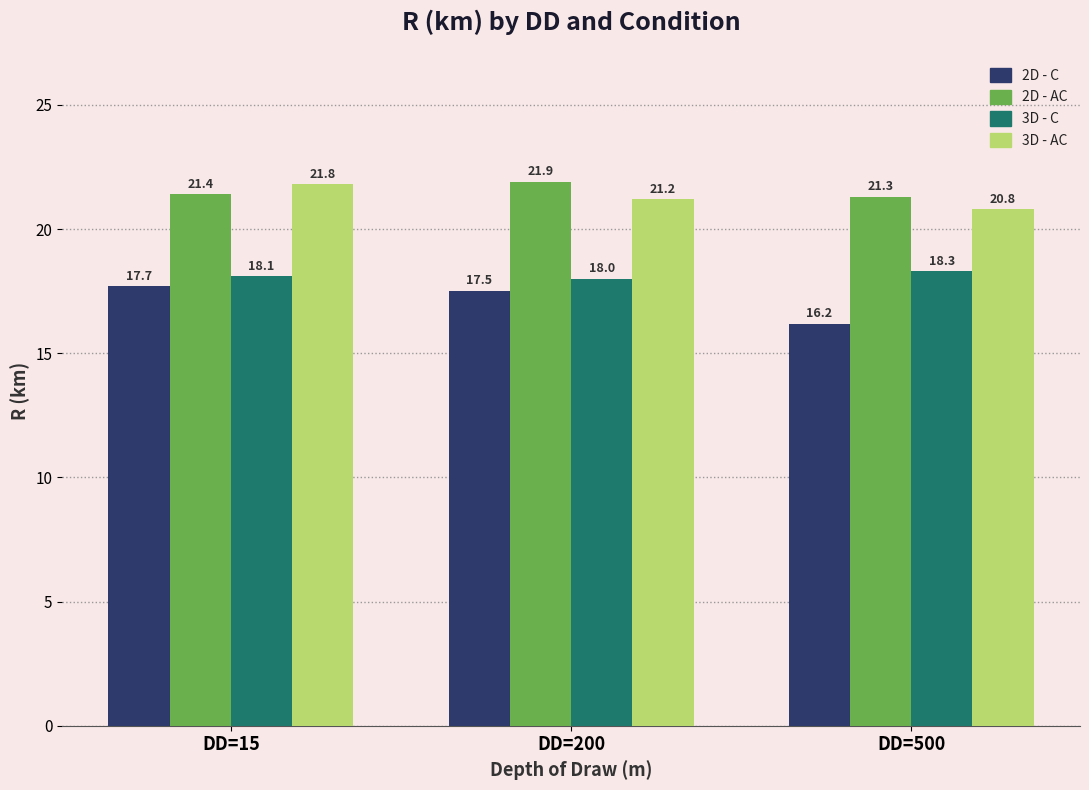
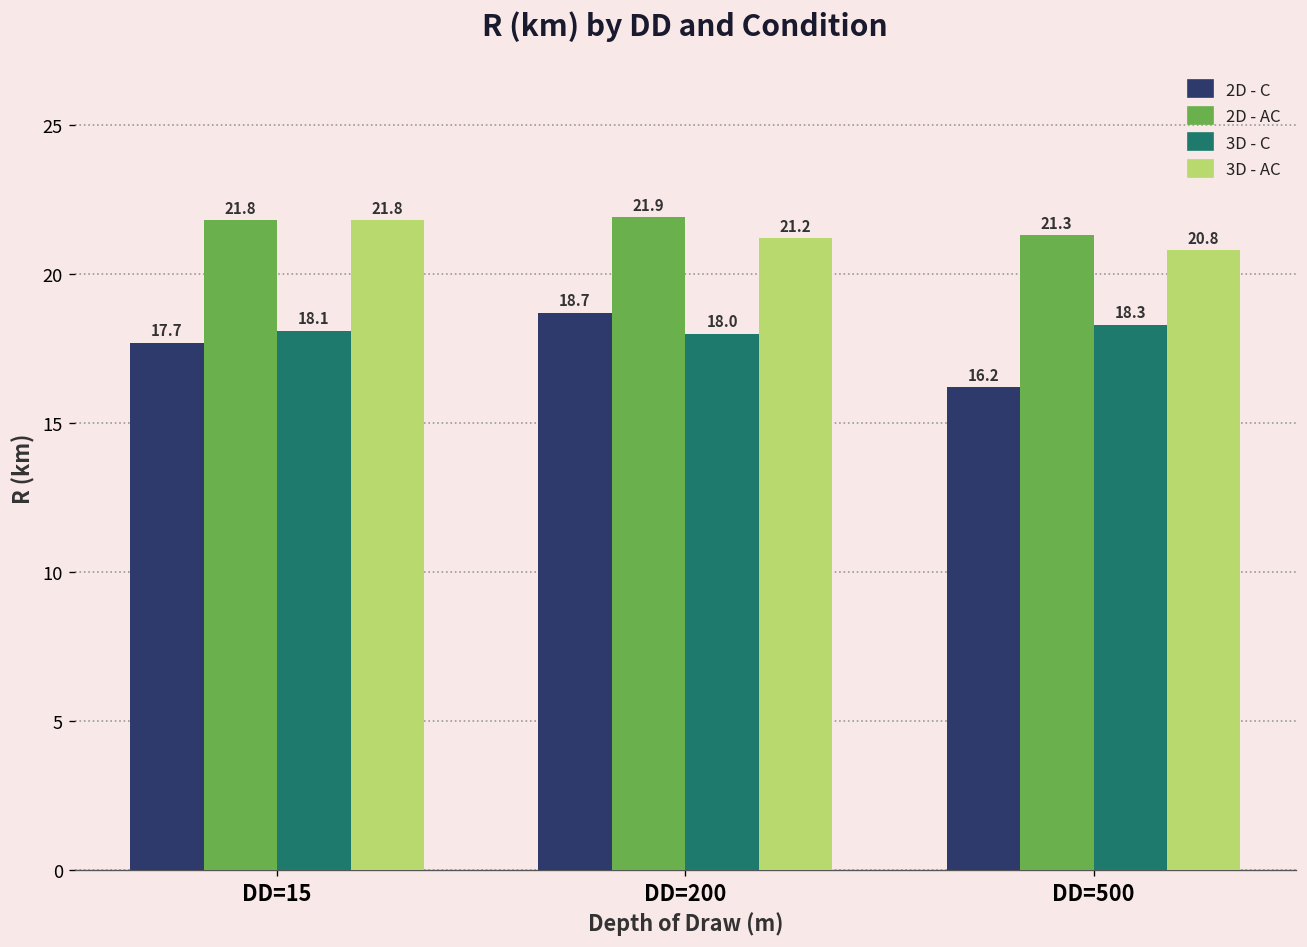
  {
    "2D - C": {
      "DD=15": 17.7,
-     "DD=200": 17.5,
+     "DD=200": 18.7,
      "DD=500": 16.2
    },
    "2D - AC": {
-     "DD=15": 21.4,
+     "DD=15": 21.8,
      "DD=200": 21.9,
      "DD=500": 21.3
    },
    "3D - C": {
      "DD=15": 18.1,
      "DD=200": 18.0,
      "DD=500": 18.3
    },
    "3D - AC": {
      "DD=15": 21.8,
      "DD=200": 21.2,
      "DD=500": 20.8
    }
  }
